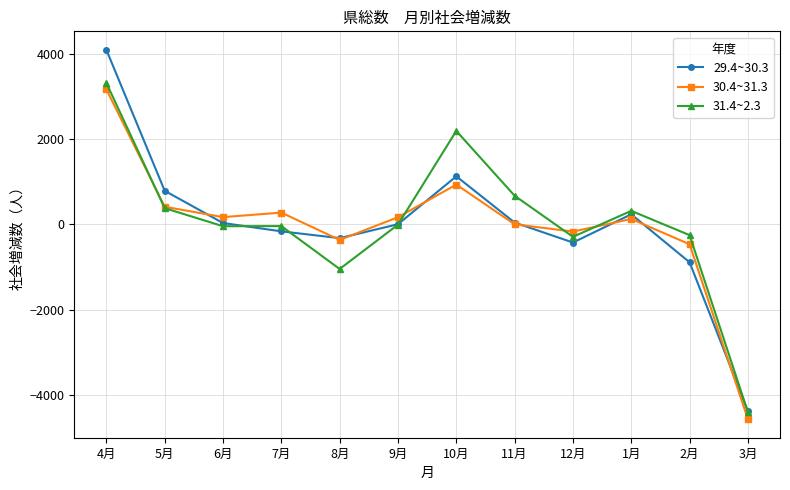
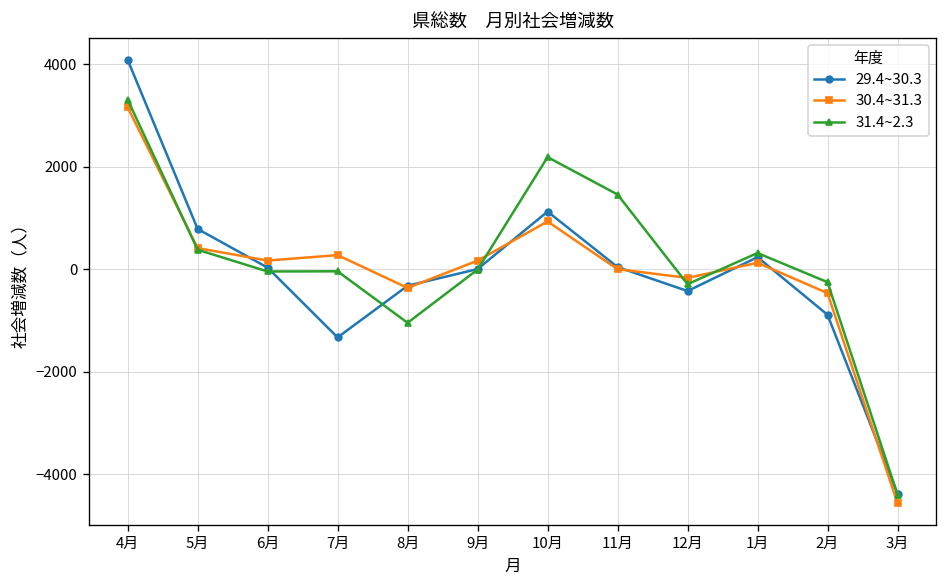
  {
    "29.4~30.3": {
      "4月": 4100,
      "5月": 800,
      "6月": 0,
-     "7月": -200,
+     "7月": -1300,
      "10月": 1100,
      "12月": -400,
      "1月": 200,
      "2月": -900
    },
    "30.4~31.3": {
      "4月": 3200,
      "6月": 200,
      "7月": 300,
      "9月": 200,
      "10月": 900,
      "12月": -200,
      "1月": 100,
      "2月": -500,
      "3月": -4600
    },
    "31.4~2.3": {
      "4月": 3300,
      "6月": 0,
      "7月": 0,
      "8月": -1000,
      "10月": 2200,
-     "11月": 700,
+     "11月": 1500,
      "12月": -300,
      "1月": 300,
      "2月": -300
    }
  }
